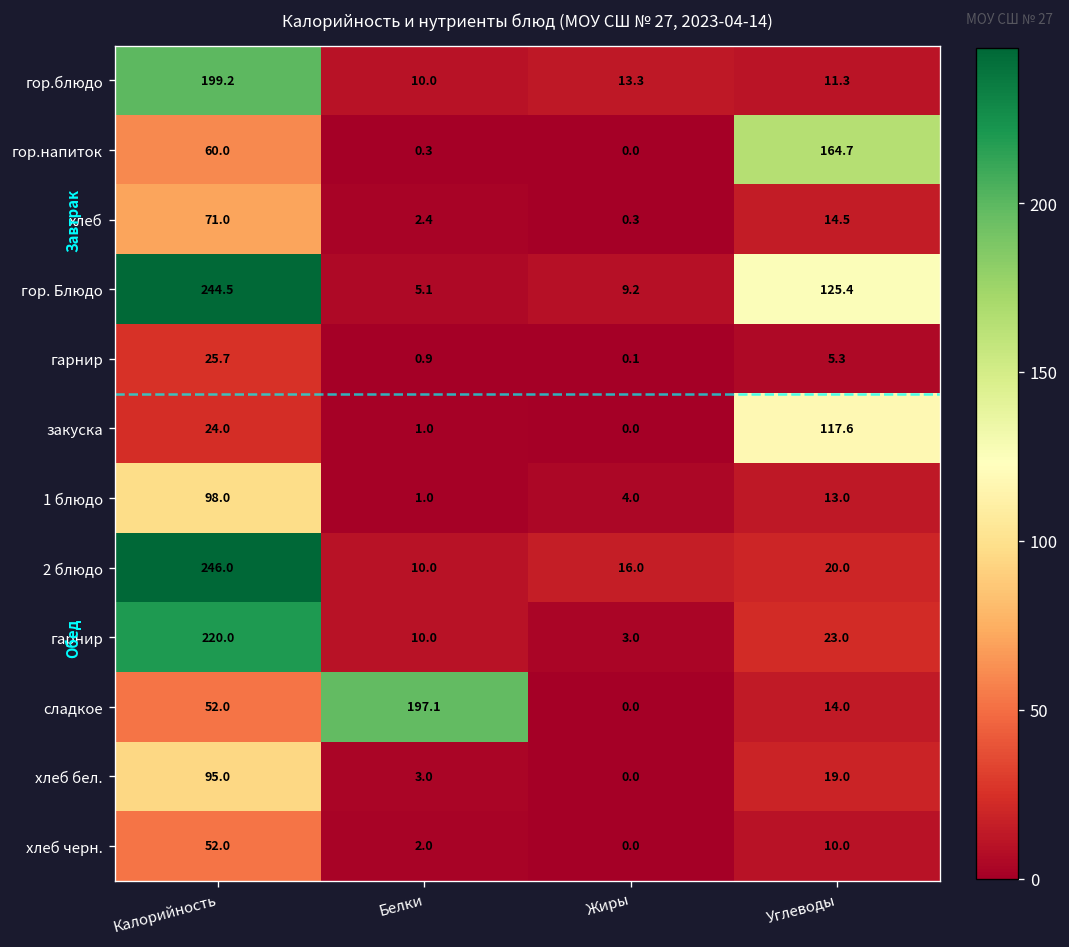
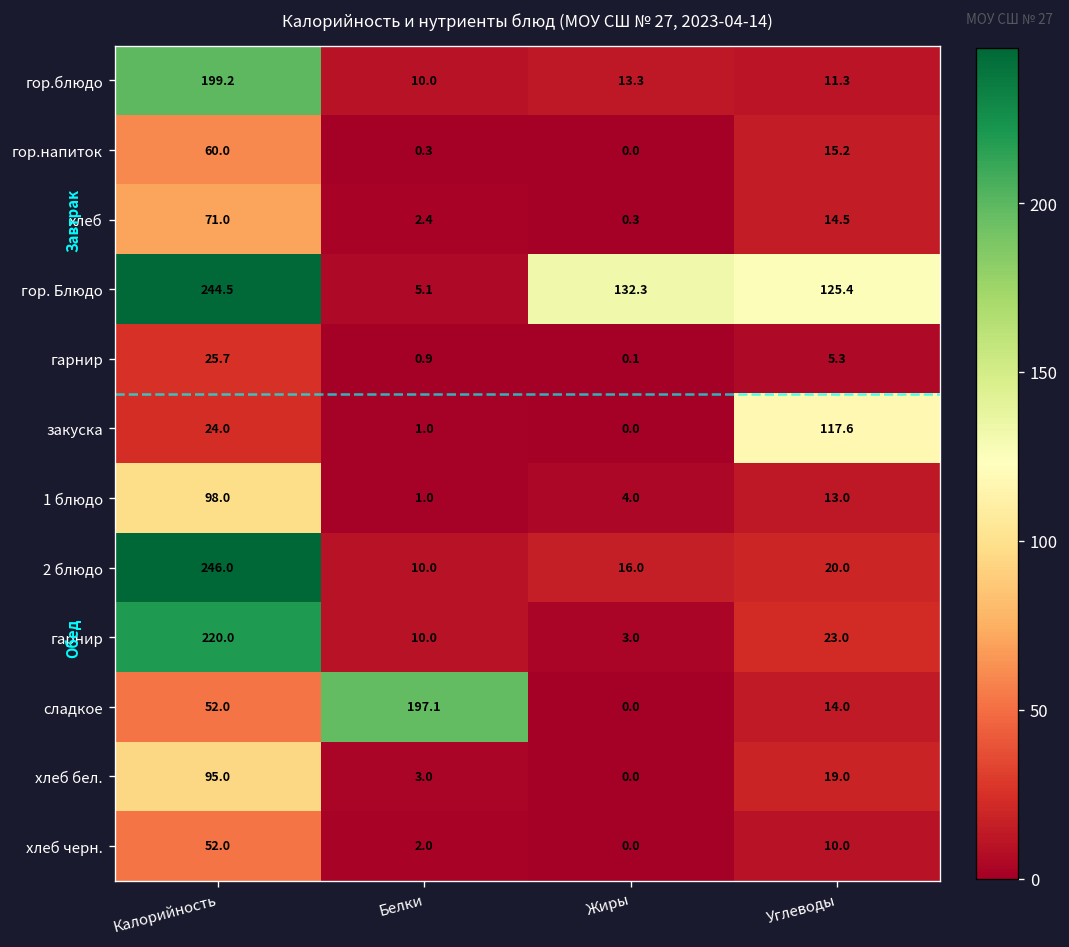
  {
    "гор.блюдо": {
      "Калорийность": 199.2,
      "Белки": 10.0,
      "Жиры": 13.3,
      "Углеводы": 11.3
    },
    "гор.напиток": {
      "Калорийность": 60.0,
      "Белки": 0.3,
      "Жиры": 0.0,
-     "Углеводы": 164.7
+     "Углеводы": 15.2
    },
    "хлеб": {
      "Калорийность": 71.0,
      "Белки": 2.4,
      "Жиры": 0.3,
      "Углеводы": 14.5
    },
    "гор. Блюдо": {
      "Калорийность": 244.5,
      "Белки": 5.1,
-     "Жиры": 9.2,
+     "Жиры": 132.3,
      "Углеводы": 125.4
    },
    "закуска": {
      "Калорийность": 24.0,
      "Белки": 1.0,
      "Жиры": 0.0,
      "Углеводы": 117.6
    },
    "1 блюдо": {
      "Калорийность": 98.0,
      "Белки": 1.0,
      "Жиры": 4.0,
      "Углеводы": 13.0
    },
    "2 блюдо": {
      "Калорийность": 246.0,
      "Белки": 10.0,
      "Жиры": 16.0,
      "Углеводы": 20.0
    },
    "сладкое": {
      "Калорийность": 52.0,
      "Белки": 197.1,
      "Жиры": 0.0,
      "Углеводы": 14.0
    },
    "хлеб бел.": {
      "Калорийность": 95.0,
      "Белки": 3.0,
      "Жиры": 0.0,
      "Углеводы": 19.0
    },
    "хлеб черн.": {
      "Калорийность": 52.0,
      "Белки": 2.0,
      "Жиры": 0.0,
      "Углеводы": 10.0
    }
  }
